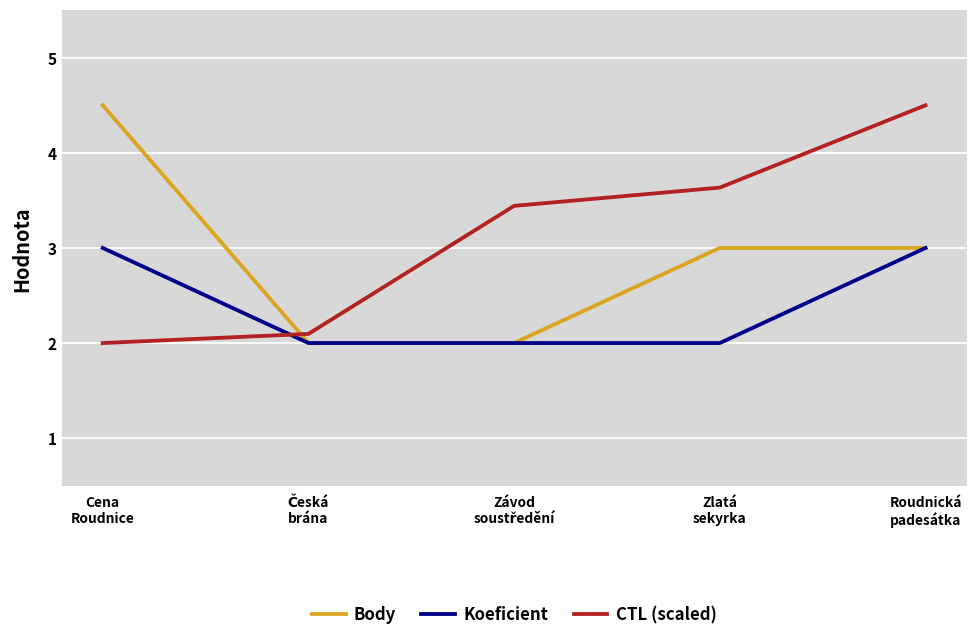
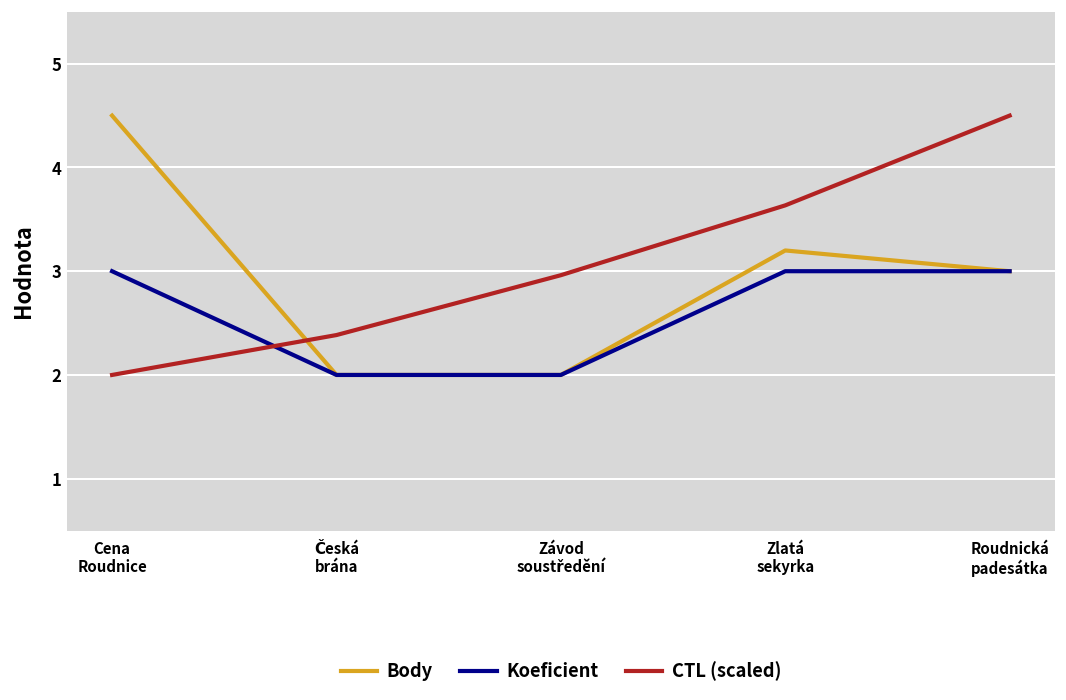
  {
    "Body": {
      "Cena Roudnice": 4.5,
-     "Zlatá sekyrka": 3.0
+     "Zlatá sekyrka": 3.2
    },
    "Koeficient": {
      "Cena Roudnice": 3,
-     "Zlatá sekyrka": 2
+     "Zlatá sekyrka": 3
    },
    "CTL (scaled)": {
      "Cena Roudnice": 2.0,
-     "Česká brána": 2.1,
-     "Závod soustředění": 3.4,
+     "Česká brána": 2.4,
+     "Závod soustředění": 3.0,
      "Zlatá sekyrka": 3.6,
      "Roudnická padesátka": 4.5
    }
  }
